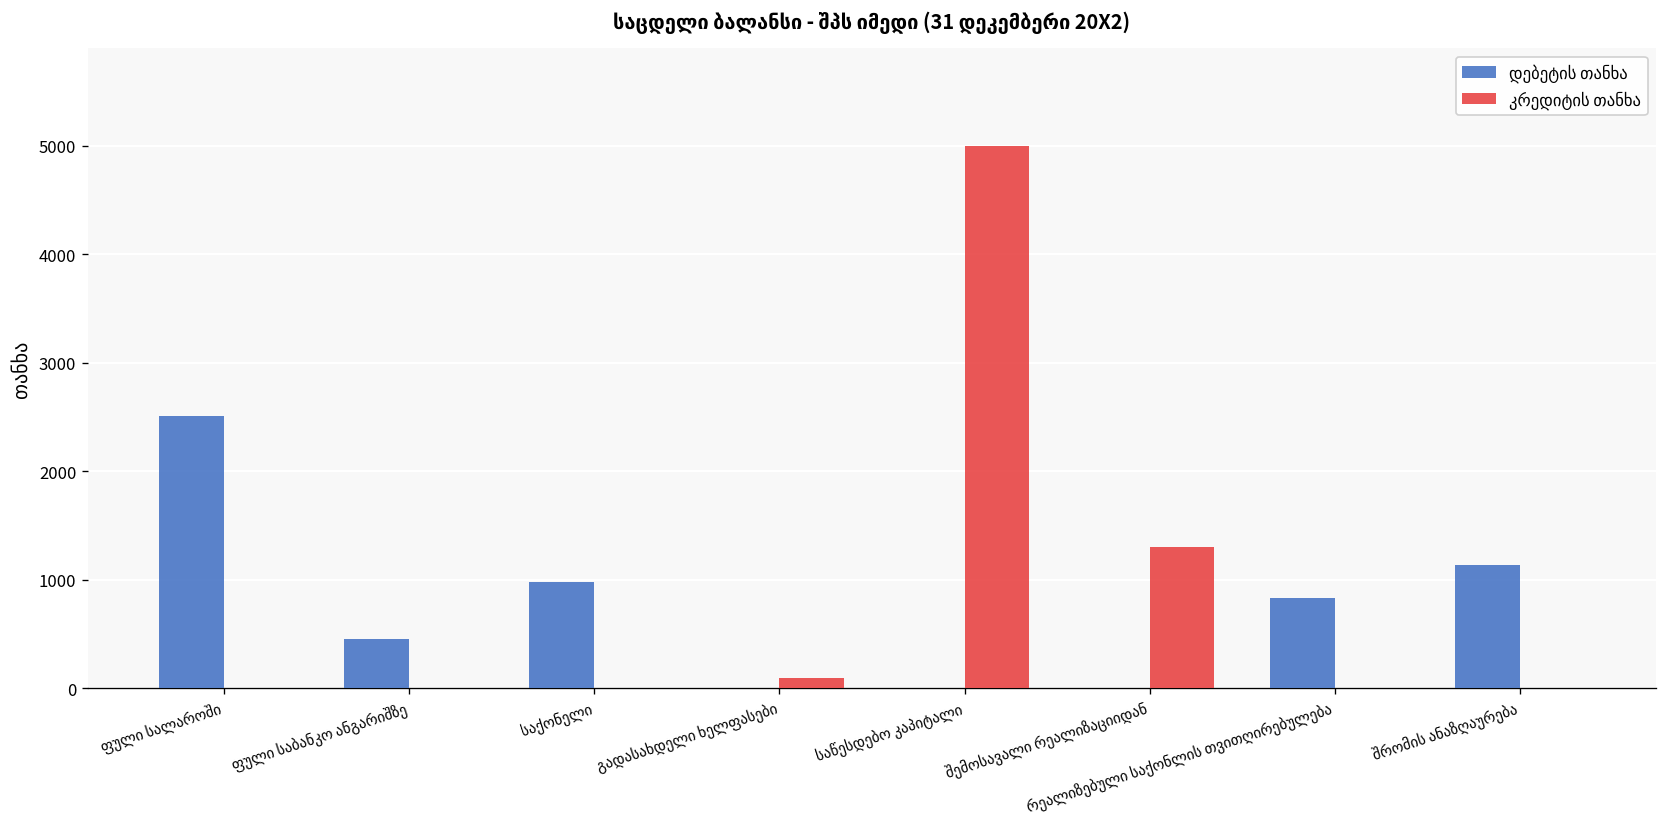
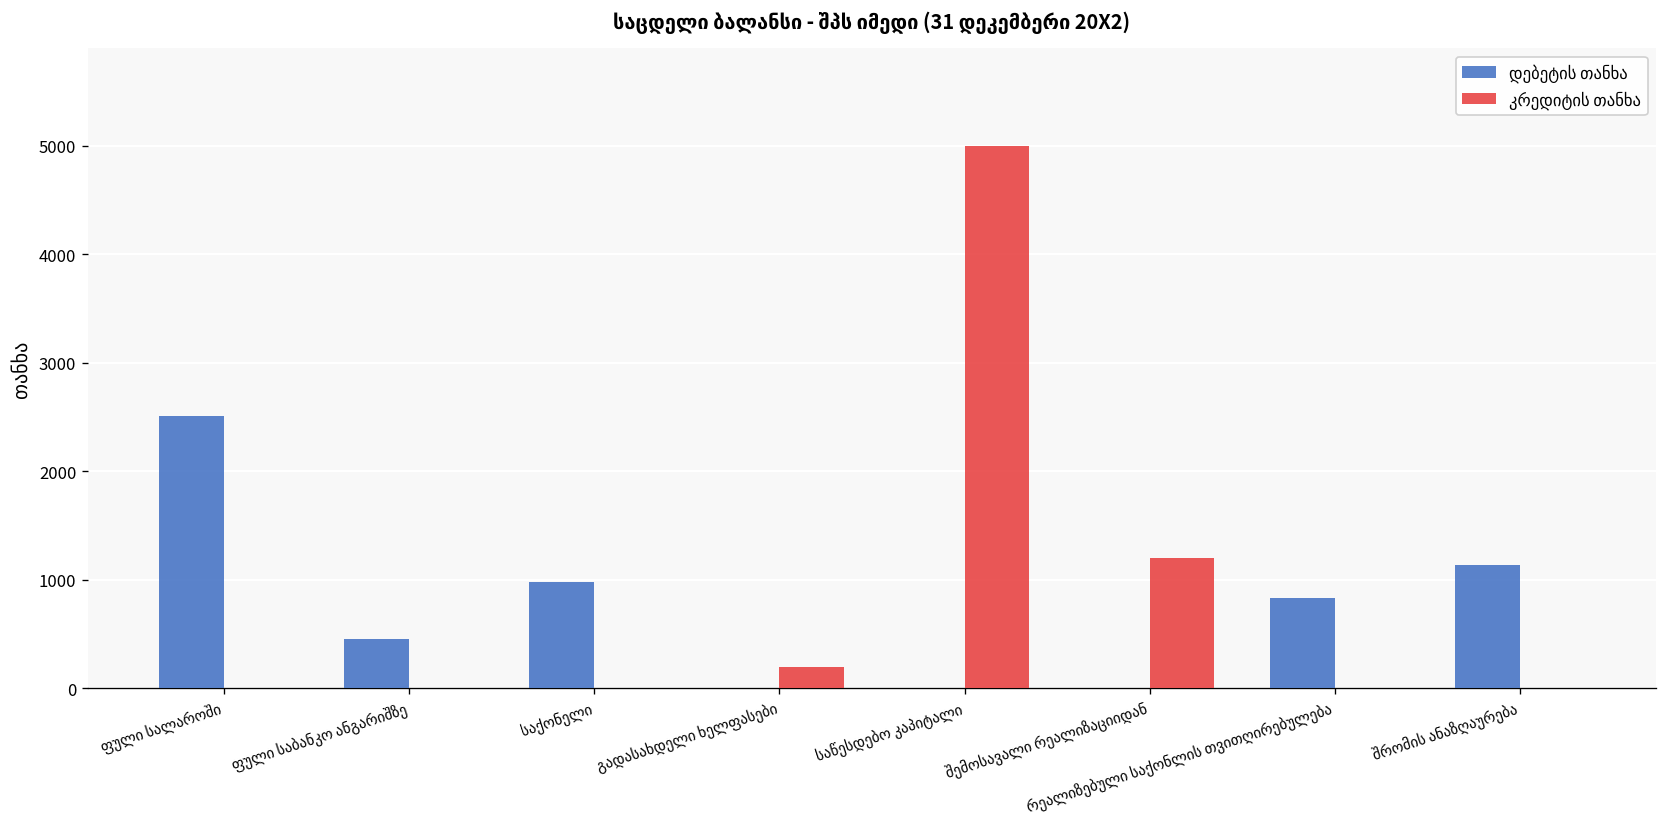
  {
    "დებეტის თანხა": {
      "ფული სალაროში": 2500,
      "ფული საბანკო ანგარიშზე": 500,
      "საქონელი": 1000,
      "გადასახდელი ხელფასები": 0,
      "საწესდებო კაპიტალი": 0,
      "შემოსავალი რეალიზაციიდან": 0,
      "რეალიზებული საქონლის თვითღირებულება": 800,
      "შრომის ანაზღაურება": 1100
    },
    "კრედიტის თანხა": {
      "ფული სალაროში": 0,
      "ფული საბანკო ანგარიშზე": 0,
      "საქონელი": 0,
-     "გადასახდელი ხელფასები": 100,
+     "გადასახდელი ხელფასები": 200,
      "საწესდებო კაპიტალი": 5000,
-     "შემოსავალი რეალიზაციიდან": 1300,
+     "შემოსავალი რეალიზაციიდან": 1200,
      "რეალიზებული საქონლის თვითღირებულება": 0,
      "შრომის ანაზღაურება": 0
    }
  }
